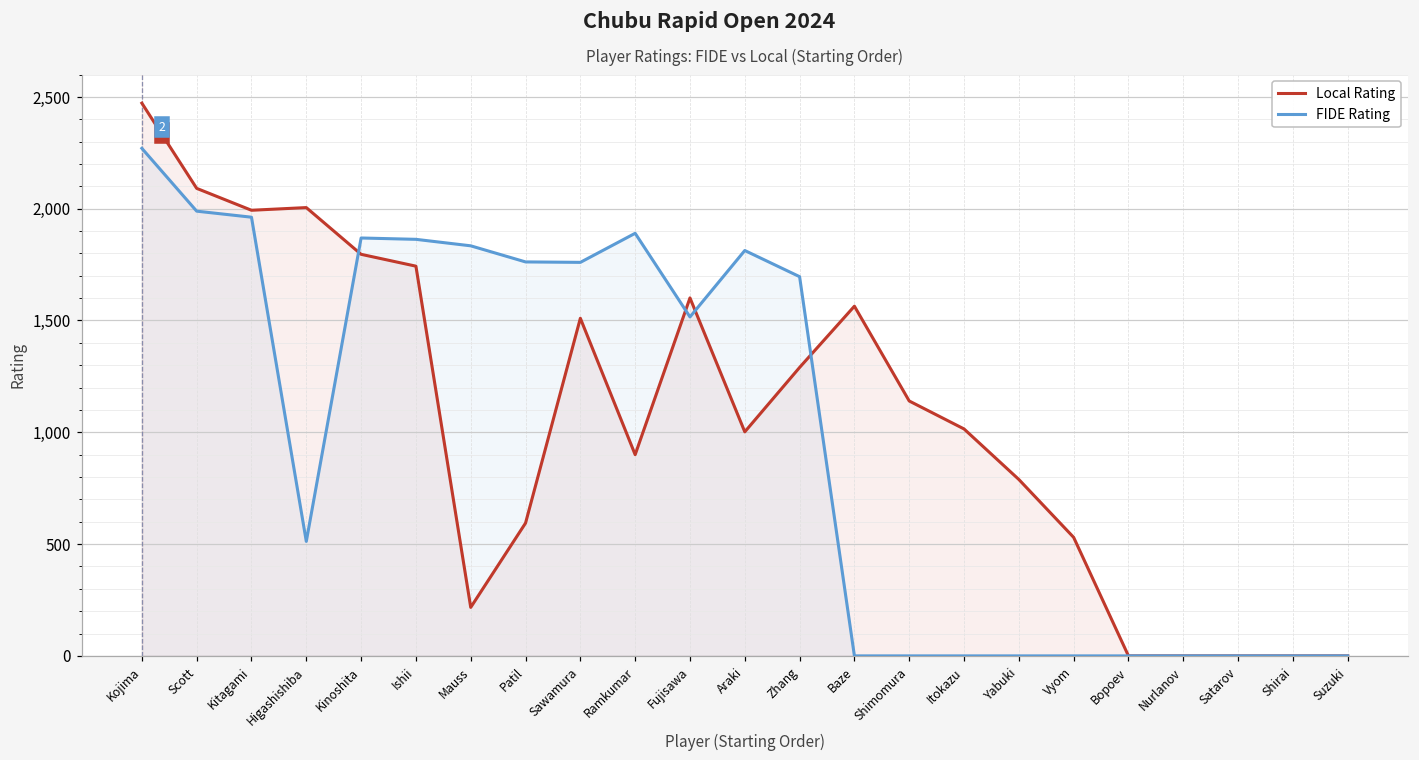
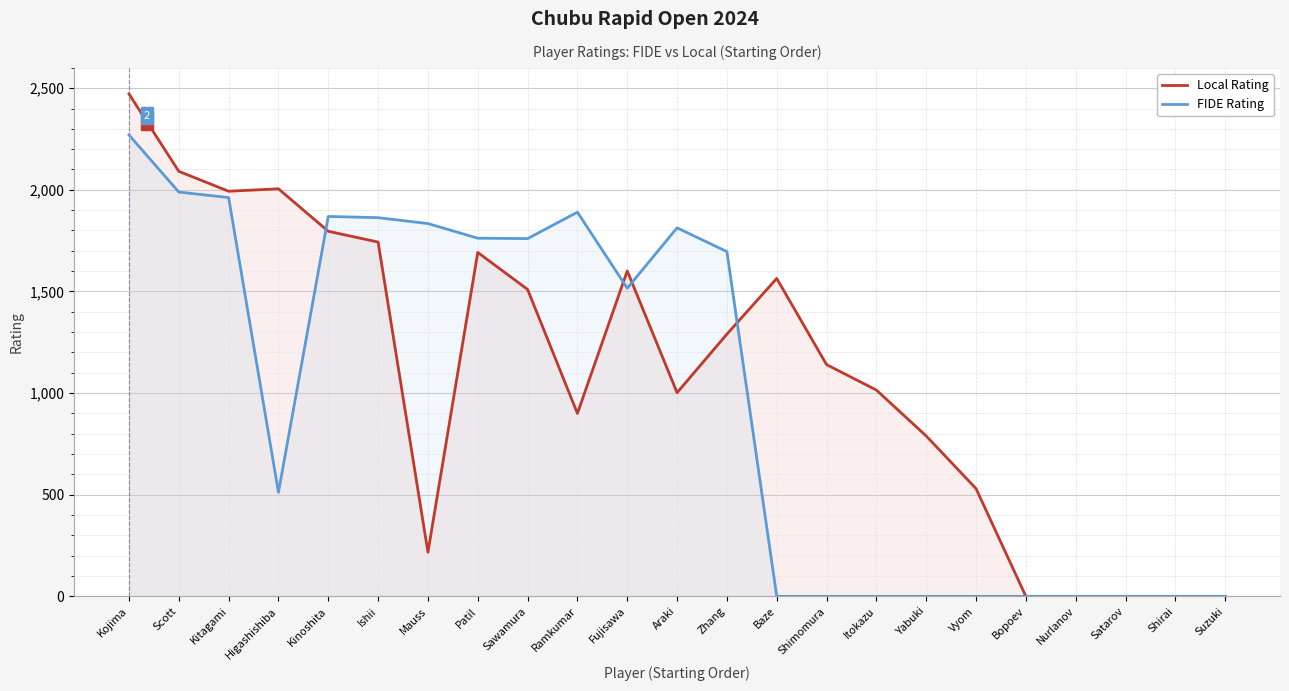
  {
    "Local Rating": {
      "Kojima": "2,470",
      "Scott": "2,090",
      "Kitagami": "1,990",
      "Higashishiba": "2,010",
      "Kinoshita": "1,800",
      "Ishii": "1,740",
      "Mauss": "220",
-     "Patil": "590",
+     "Patil": "1,690",
      "Sawamura": "1,510",
      "Ramkumar": "900",
      "Fujisawa": "1,600",
      "Araki": "1,000",
      "Zhang": "1,290",
      "Baze": "1,560",
      "Shimomura": "1,140",
      "Itokazu": "1,020",
      "Yabuki": "790",
      "Vyom": "530"
    },
    "FIDE Rating": {
      "Scott": "1,990",
      "Kitagami": "1,960",
      "Higashishiba": "510",
      "Kinoshita": "1,870",
      "Ishii": "1,860",
      "Mauss": "1,830",
      "Patil": "1,760",
      "Sawamura": "1,760",
      "Ramkumar": "1,890",
      "Fujisawa": "1,520",
      "Araki": "1,810",
      "Zhang": "1,700",
      "Baze": "0",
      "Shimomura": "0",
      "Itokazu": "0",
      "Yabuki": "0",
      "Vyom": "0"
    }
  }
